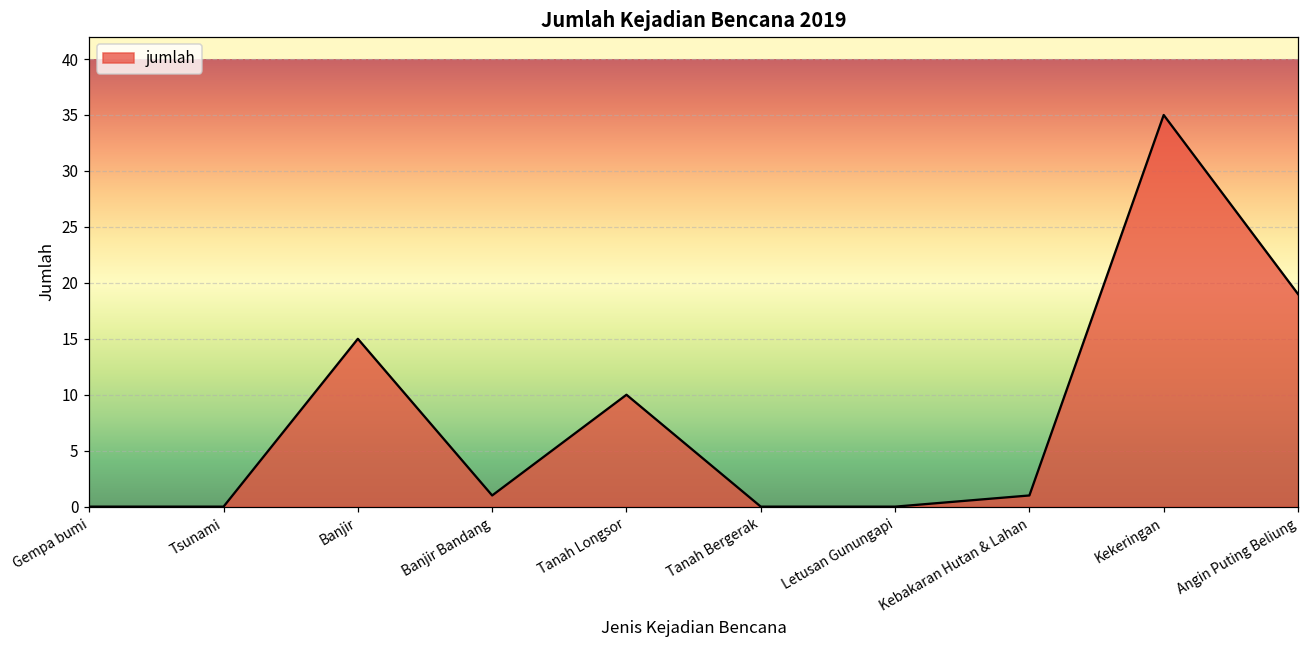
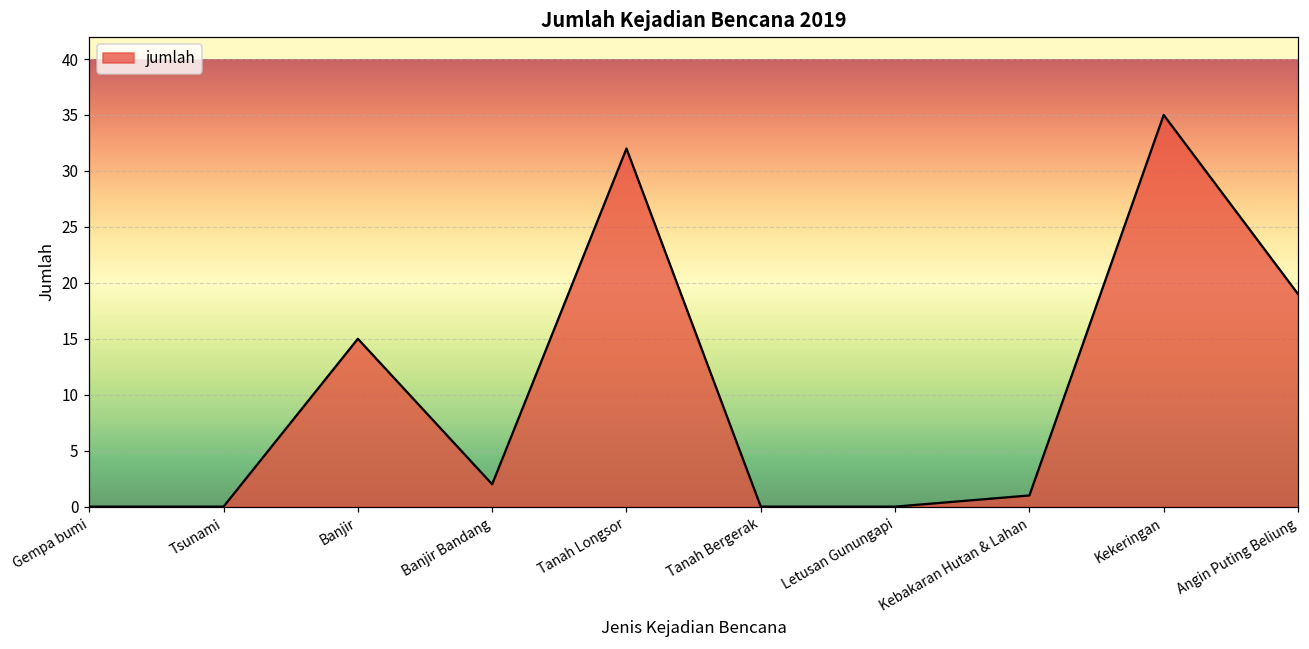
  {
    "Gempa bumi": 0,
    "Tsunami": 0,
    "Banjir": 15,
-   "Banjir Bandang": 1,
-   "Tanah Longsor": 10,
+   "Banjir Bandang": 2,
+   "Tanah Longsor": 32,
    "Tanah Bergerak": 0,
    "Letusan Gunungapi": 0,
    "Kebakaran Hutan & Lahan": 1,
    "Kekeringan": 35,
    "Angin Puting Beliung": 19
  }
